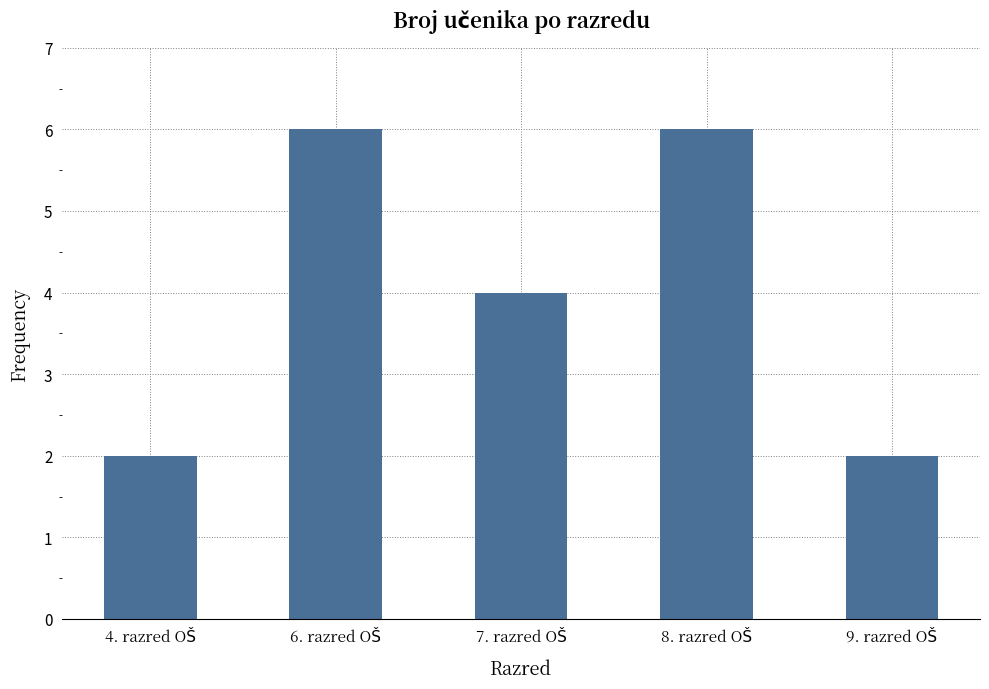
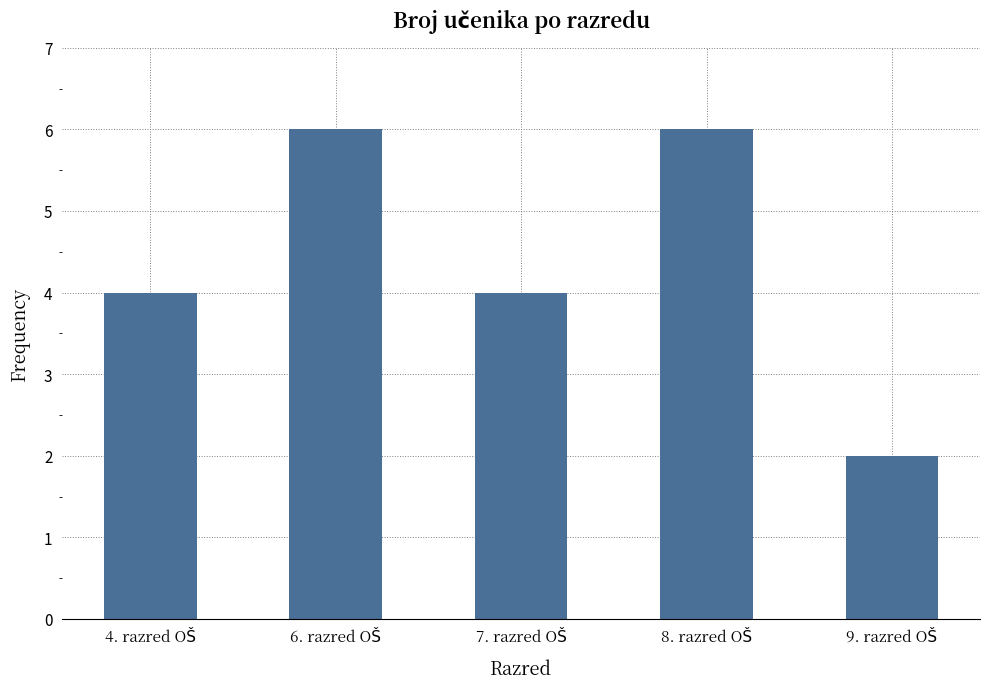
  {
-   "4. razred OŠ": 2,
+   "4. razred OŠ": 4,
    "6. razred OŠ": 6,
    "7. razred OŠ": 4,
    "8. razred OŠ": 6,
    "9. razred OŠ": 2
  }
